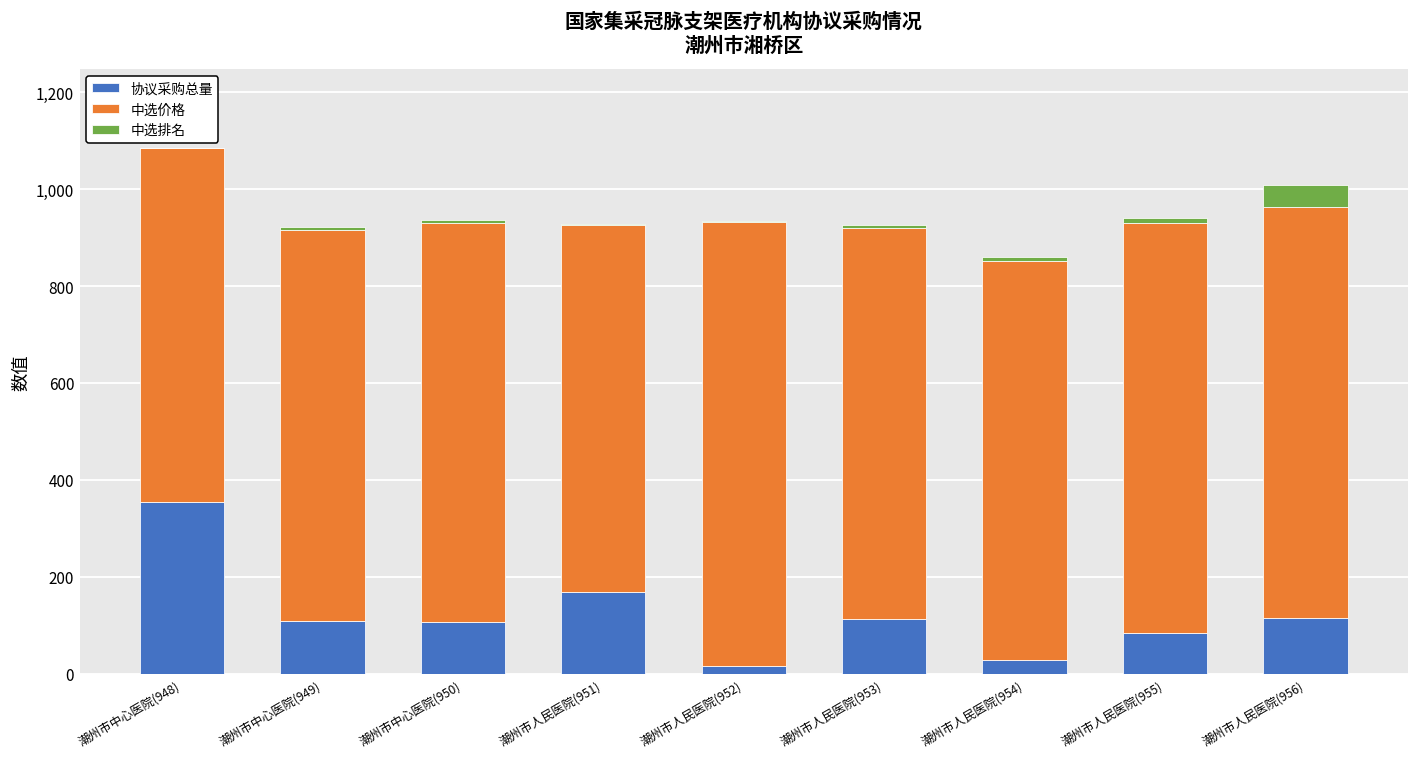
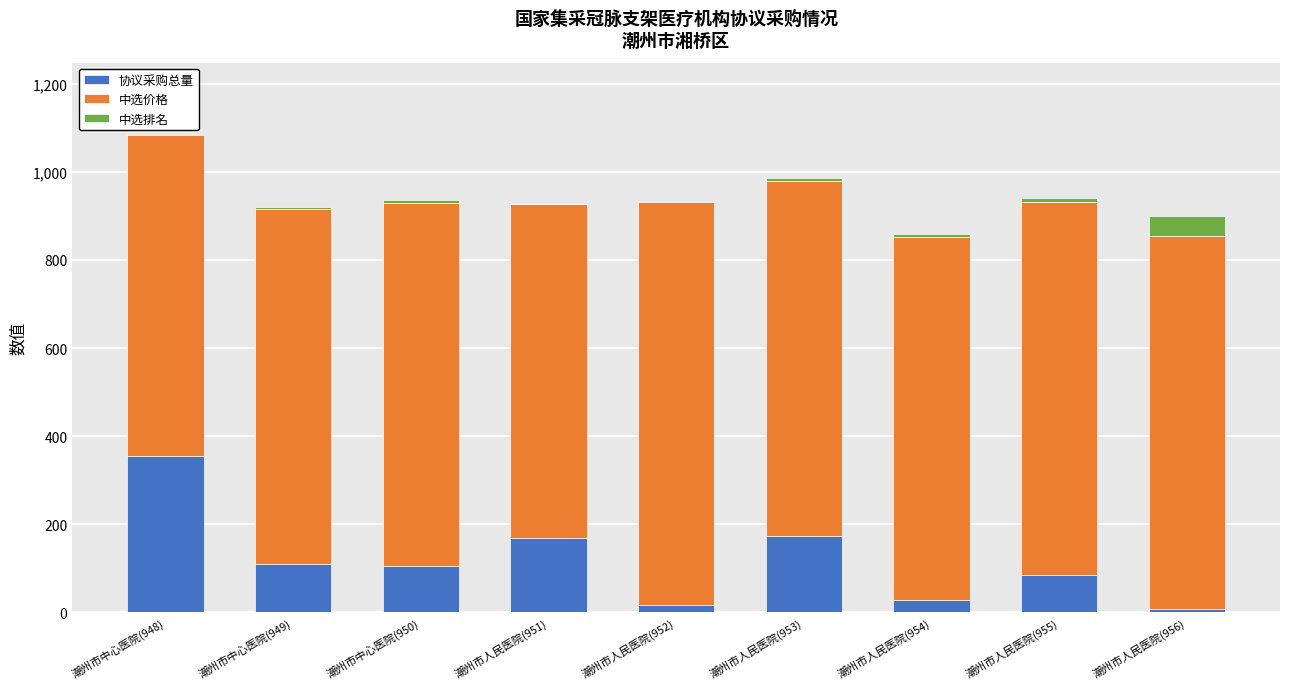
  {
    "协议采购总量": {
      "潮州市中心医院(948)": 350,
      "潮州市中心医院(949)": 110,
      "潮州市中心医院(950)": 110,
      "潮州市人民医院(951)": 170,
      "潮州市人民医院(952)": 20,
-     "潮州市人民医院(953)": 110,
+     "潮州市人民医院(953)": 170,
      "潮州市人民医院(954)": 30,
      "潮州市人民医院(955)": 90,
-     "潮州市人民医院(956)": 120
+     "潮州市人民医院(956)": 10
    },
    "中选价格": {
      "潮州市中心医院(948)": 730,
      "潮州市中心医院(949)": 810,
      "潮州市中心医院(950)": 820,
      "潮州市人民医院(951)": 760,
      "潮州市人民医院(952)": 920,
      "潮州市人民医院(953)": 810,
      "潮州市人民医院(954)": 820,
      "潮州市人民医院(955)": 850,
      "潮州市人民医院(956)": 850
    },
    "中选排名": {
      "潮州市中心医院(949)": 10,
      "潮州市中心医院(950)": 10,
      "潮州市人民医院(953)": 10,
      "潮州市人民医院(954)": 10,
      "潮州市人民医院(955)": 10,
      "潮州市人民医院(956)": 50
    }
  }
